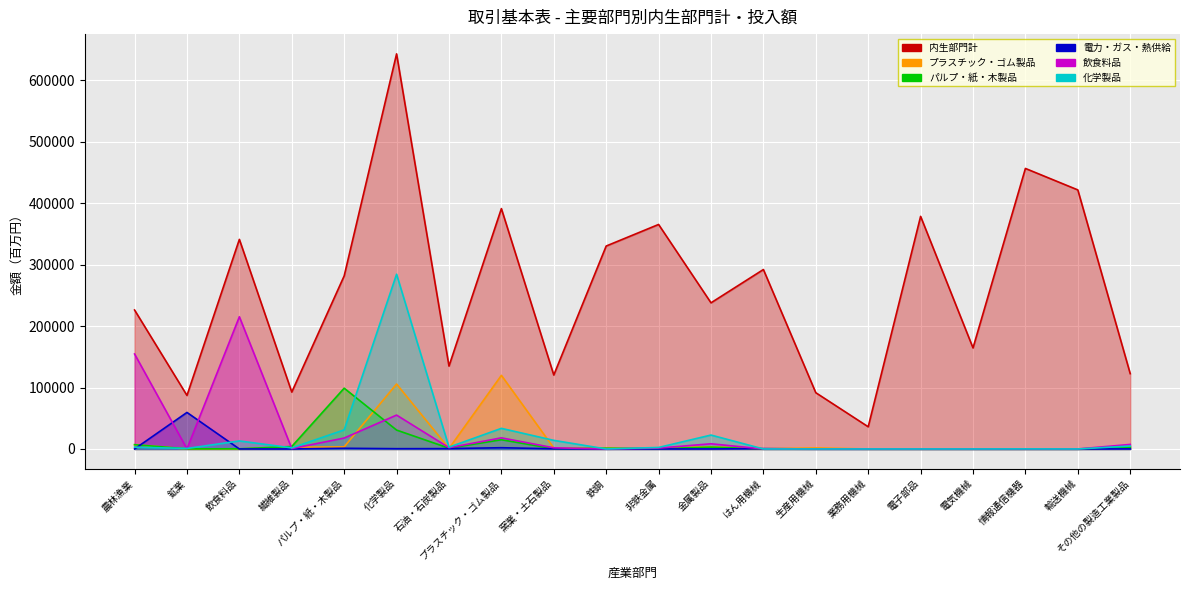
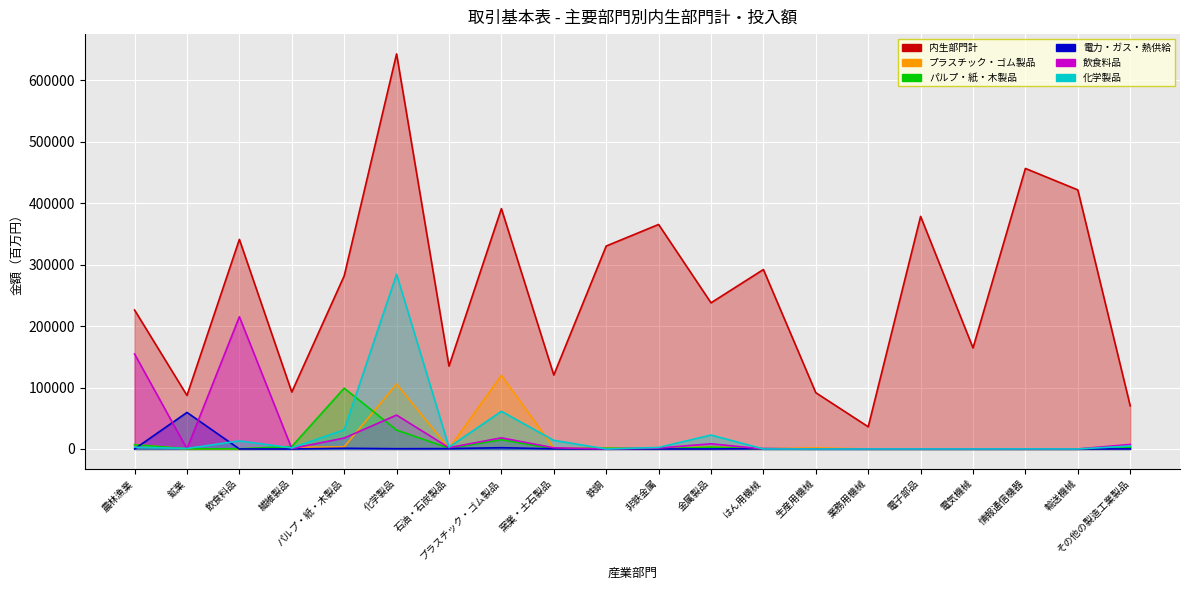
  {
    "内生部門計": {
      "農林漁業": 230000,
      "鉱業": 90000,
      "飲食料品": 340000,
      "繊維製品": 90000,
      "パルプ・紙・木製品": 280000,
      "化学製品": 640000,
      "石油・石炭製品": 130000,
      "プラスチック・ゴム製品": 390000,
      "窯業・土石製品": 120000,
      "鉄鋼": 330000,
      "非鉄金属": 370000,
      "金属製品": 240000,
      "はん用機械": 290000,
      "生産用機械": 90000,
      "業務用機械": 40000,
      "電子部品": 380000,
      "電気機械": 160000,
      "情報通信機器": 460000,
      "輸送機械": 420000,
-     "その他の製造工業製品": 120000
+     "その他の製造工業製品": 70000
    },
    "プラスチック・ゴム製品": {
      "化学製品": 110000,
      "プラスチック・ゴム製品": 120000
    },
    "パルプ・紙・木製品": {
      "パルプ・紙・木製品": 100000,
      "化学製品": 30000
    },
    "電力・ガス・熱供給": {
      "鉱業": 60000,
      "化学製品": 0,
      "プラスチック・ゴム製品": 0
    },
    "飲食料品": {
      "農林漁業": 150000,
      "飲食料品": 220000,
      "パルプ・紙・木製品": 20000,
      "化学製品": 60000,
      "金属製品": 10000
    },
    "化学製品": {
      "飲食料品": 10000,
      "パルプ・紙・木製品": 30000,
      "化学製品": 280000,
-     "プラスチック・ゴム製品": 30000,
+     "プラスチック・ゴム製品": 60000,
      "窯業・土石製品": 10000,
      "金属製品": 20000
    }
  }
